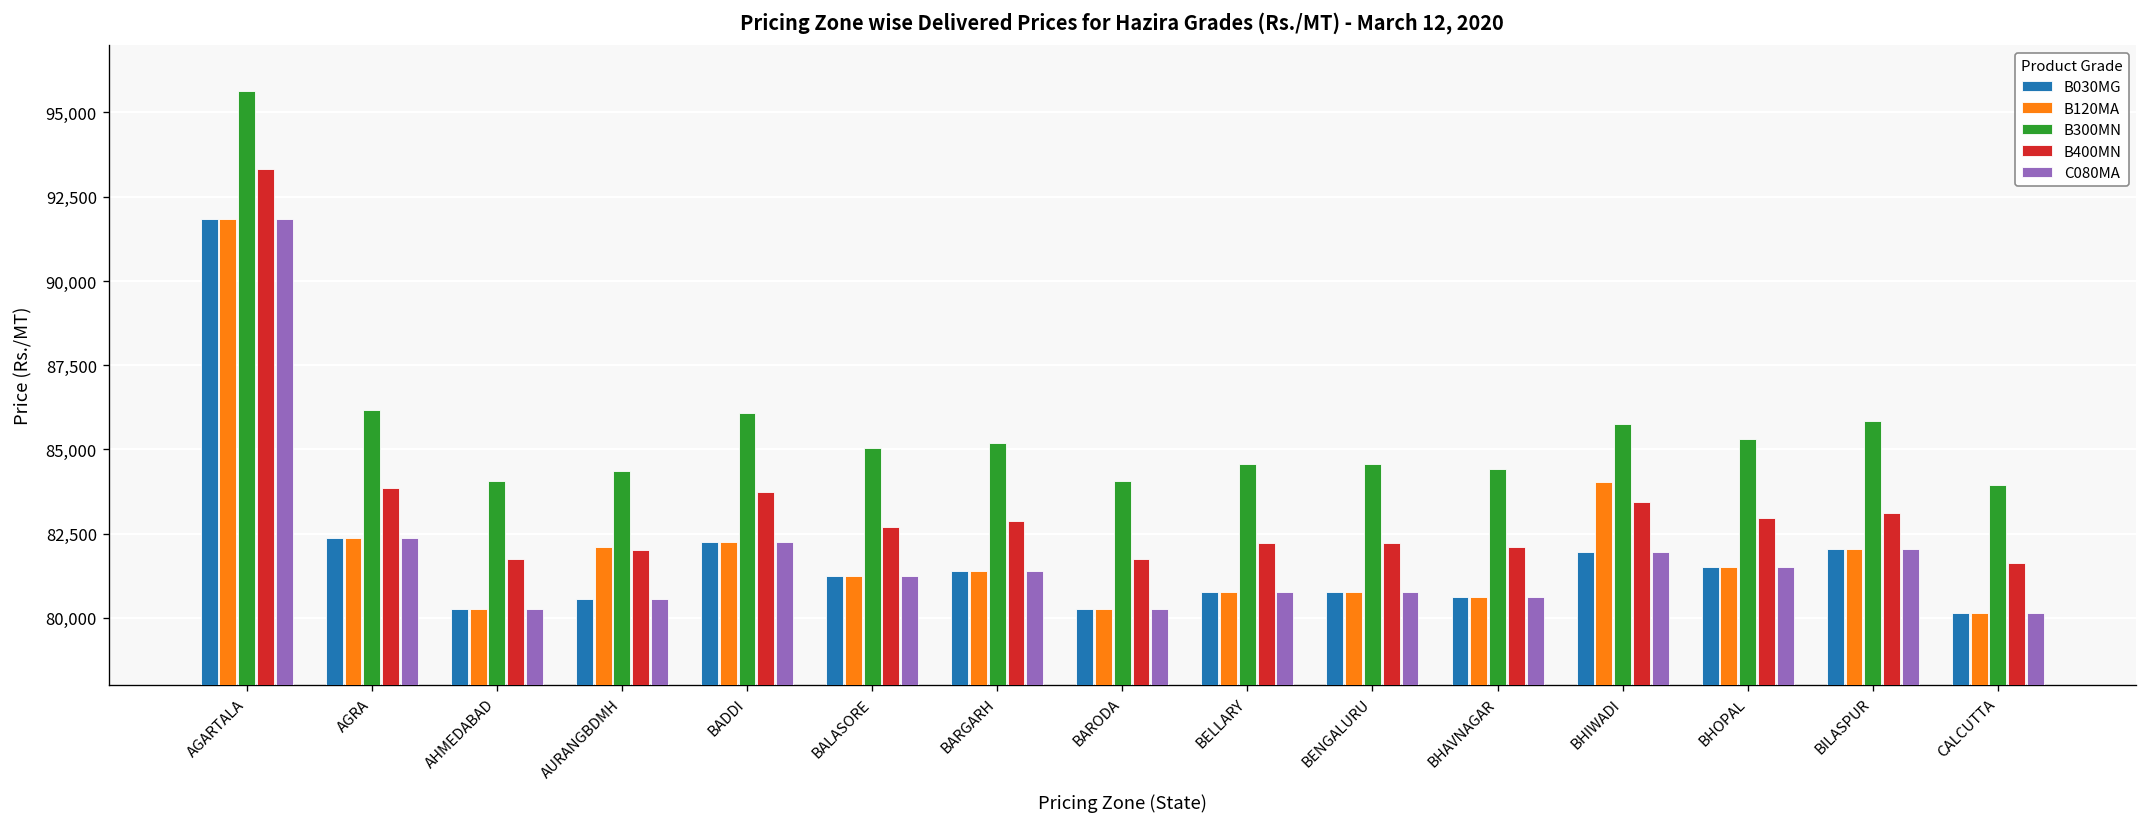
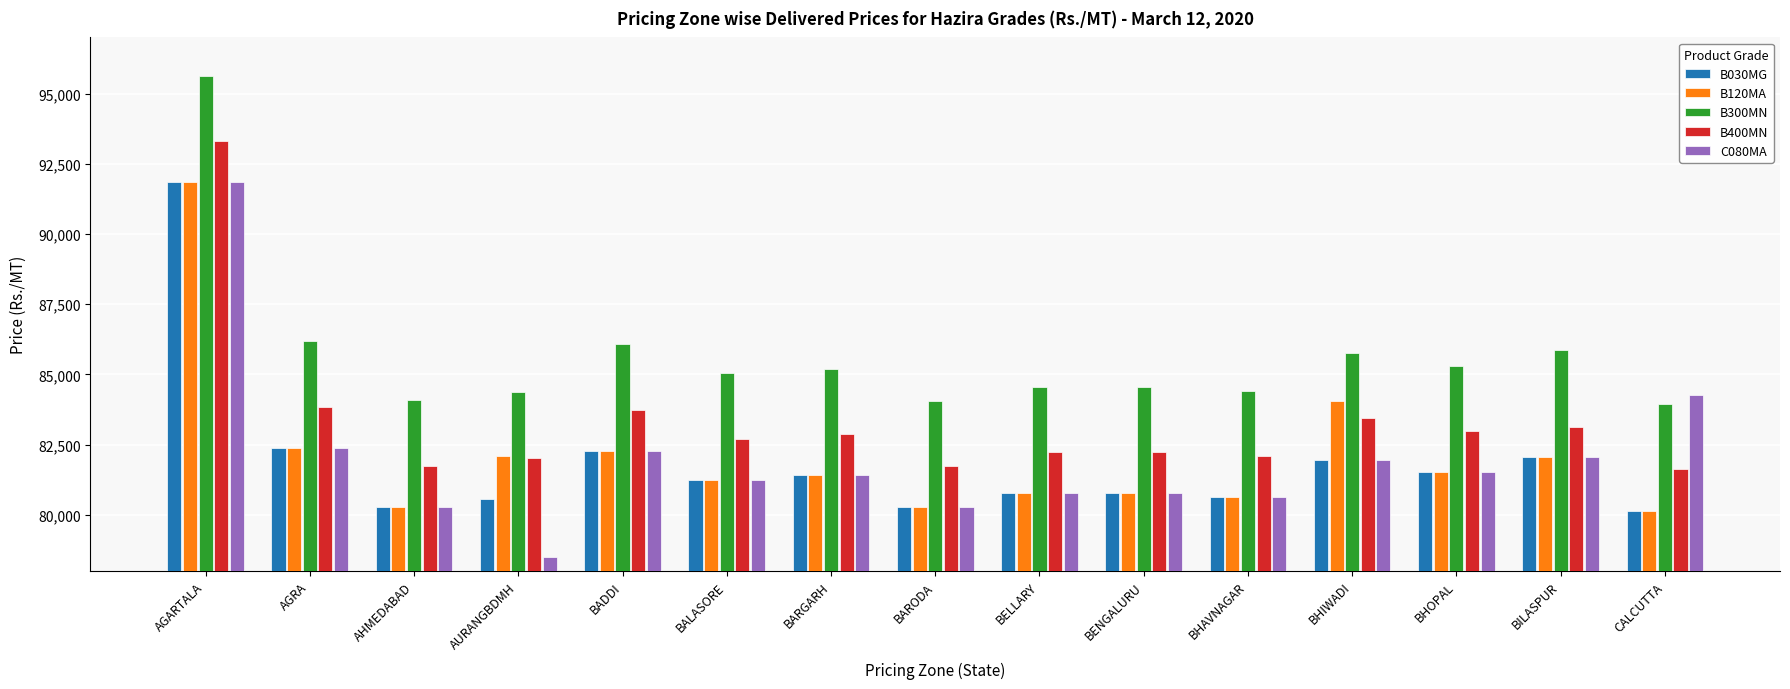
  {
    "B030MG": {
      "AGARTALA": "91,800",
      "AGRA": "82,400",
      "AHMEDABAD": "80,300",
      "AURANGBDMH": "80,600",
      "BADDI": "82,300",
      "BALASORE": "81,200",
      "BARGARH": "81,400",
      "BARODA": "80,300",
      "BELLARY": "80,800",
      "BENGALURU": "80,800",
      "BHAVNAGAR": "80,600",
      "BHIWADI": "82,000",
      "BHOPAL": "81,500",
      "BILASPUR": "82,100",
      "CALCUTTA": "80,200"
    },
    "B120MA": {
      "AGARTALA": "91,800",
      "AGRA": "82,400",
      "AHMEDABAD": "80,300",
      "AURANGBDMH": "82,100",
      "BADDI": "82,300",
      "BALASORE": "81,200",
      "BARGARH": "81,400",
      "BARODA": "80,300",
      "BELLARY": "80,800",
      "BENGALURU": "80,800",
      "BHAVNAGAR": "80,600",
      "BHIWADI": "84,000",
      "BHOPAL": "81,500",
      "BILASPUR": "82,100",
      "CALCUTTA": "80,200"
    },
    "B300MN": {
      "AGARTALA": "95,600",
      "AGRA": "86,200",
      "AHMEDABAD": "84,100",
      "AURANGBDMH": "84,400",
      "BADDI": "86,100",
      "BALASORE": "85,000",
      "BARGARH": "85,200",
      "BARODA": "84,100",
      "BELLARY": "84,600",
      "BENGALURU": "84,600",
      "BHAVNAGAR": "84,400",
      "BHIWADI": "85,800",
      "BHOPAL": "85,300",
      "BILASPUR": "85,900",
      "CALCUTTA": "84,000"
    },
    "B400MN": {
      "AGARTALA": "93,300",
      "AGRA": "83,900",
      "AHMEDABAD": "81,700",
      "AURANGBDMH": "82,000",
      "BADDI": "83,700",
      "BALASORE": "82,700",
      "BARGARH": "82,900",
      "BARODA": "81,700",
      "BELLARY": "82,200",
      "BENGALURU": "82,200",
      "BHAVNAGAR": "82,100",
      "BHIWADI": "83,400",
      "BHOPAL": "83,000",
      "BILASPUR": "83,100",
      "CALCUTTA": "81,600"
    },
    "C080MA": {
      "AGARTALA": "91,800",
      "AGRA": "82,400",
      "AHMEDABAD": "80,300",
-     "AURANGBDMH": "80,600",
+     "AURANGBDMH": "78,500",
      "BADDI": "82,300",
      "BALASORE": "81,200",
      "BARGARH": "81,400",
      "BARODA": "80,300",
      "BELLARY": "80,800",
      "BENGALURU": "80,800",
      "BHAVNAGAR": "80,600",
      "BHIWADI": "82,000",
      "BHOPAL": "81,500",
      "BILASPUR": "82,100",
-     "CALCUTTA": "80,200"
+     "CALCUTTA": "84,300"
    }
  }
